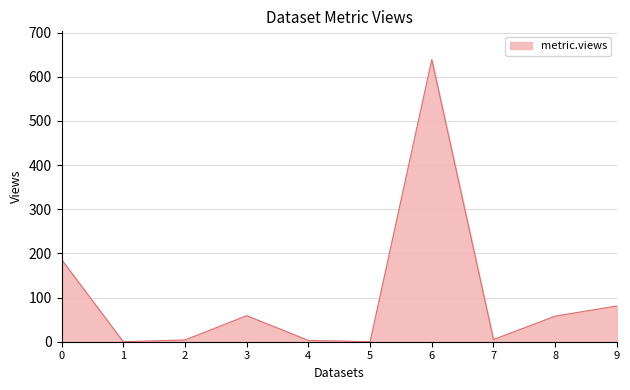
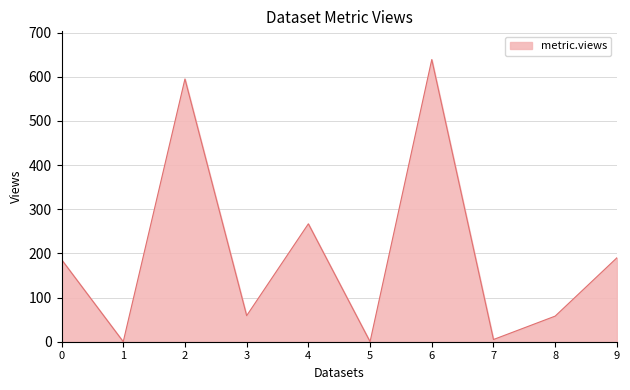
  {
    "0": 190,
    "1": 0,
-   "2": 0,
+   "2": 600,
    "3": 60,
-   "4": 0,
+   "4": 270,
    "5": 0,
    "6": 640,
    "7": 10,
    "8": 60,
-   "9": 80
+   "9": 190
  }
